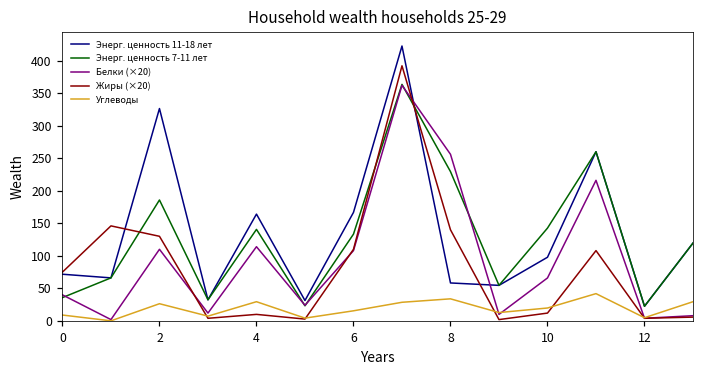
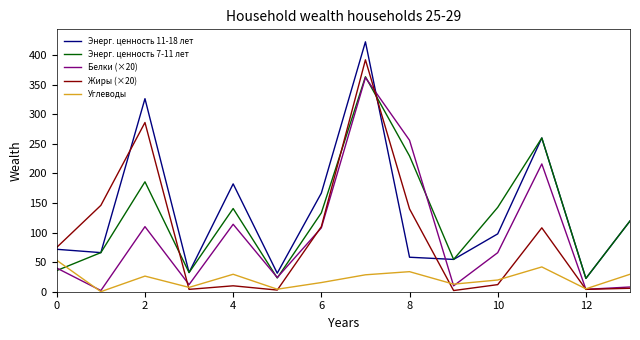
  {
    "Энерг. ценность 11-18 лет": {
      "2": 330,
-     "4": 160,
+     "4": 180,
      "6": 170,
      "8": 60,
      "10": 100
    },
    "Энерг. ценность 7-11 лет": {
      "2": 190,
      "4": 140,
      "6": 130,
      "8": 230,
      "10": 140
    },
    "Белки (×20)": {
      "2": 110,
      "4": 110,
      "8": 260,
      "10": 70
    },
    "Жиры (×20)": {
-     "2": 130,
+     "2": 290,
      "4": 10,
      "8": 140,
      "10": 10
    },
    "Углеводы": {
-     "0": 10,
+     "0": 50,
      "2": 30,
      "4": 30,
      "6": 20,
      "8": 30,
      "10": 20
    }
  }
